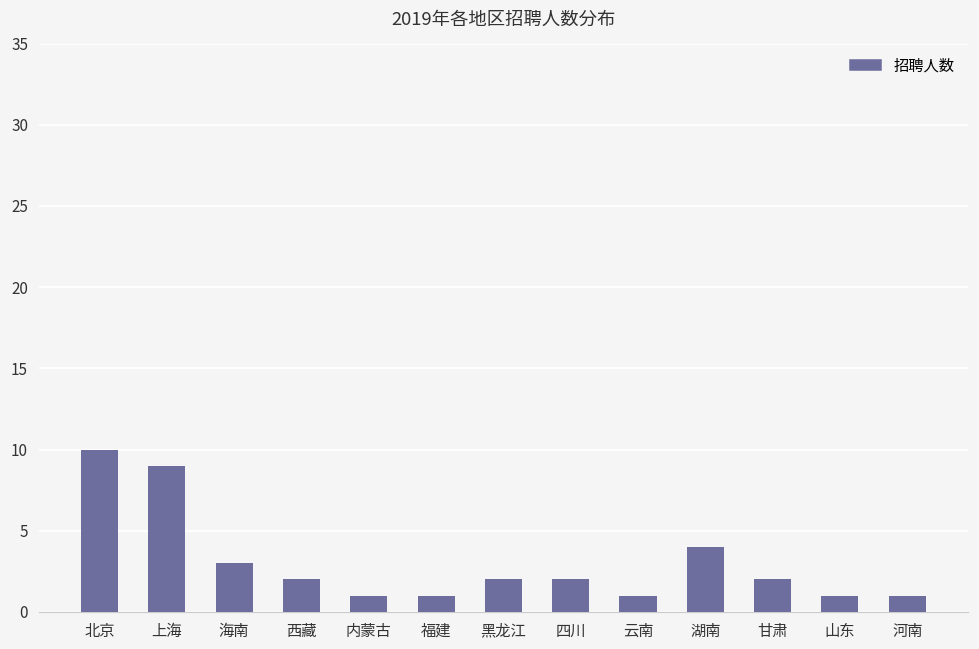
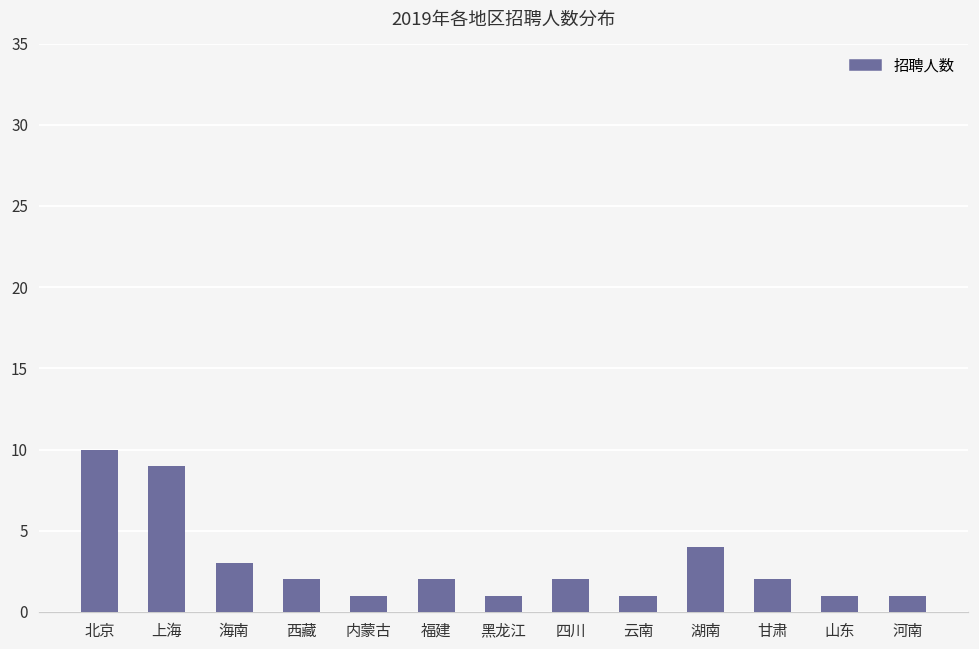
  {
    "北京": 10,
    "上海": 9,
    "海南": 3,
    "西藏": 2,
    "内蒙古": 1,
-   "福建": 1,
-   "黑龙江": 2,
+   "福建": 2,
+   "黑龙江": 1,
    "四川": 2,
    "云南": 1,
    "湖南": 4,
    "甘肃": 2,
    "山东": 1,
    "河南": 1
  }
